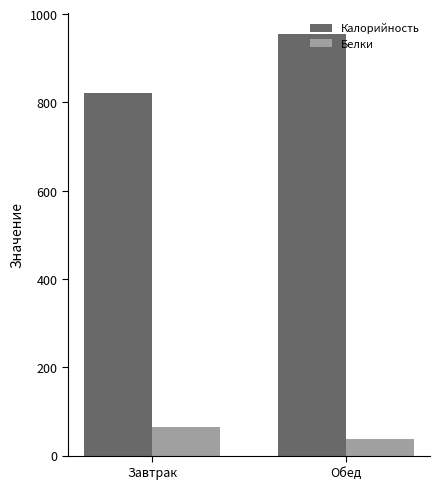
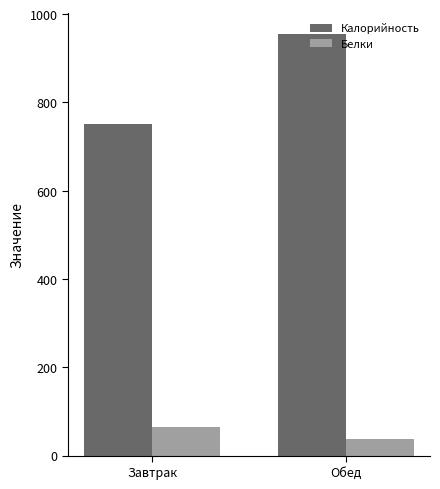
  {
    "Калорийность": {
-     "Завтрак": 820,
+     "Завтрак": 750,
      "Обед": 960
    },
    "Белки": {
      "Завтрак": 60,
      "Обед": 40
    }
  }
